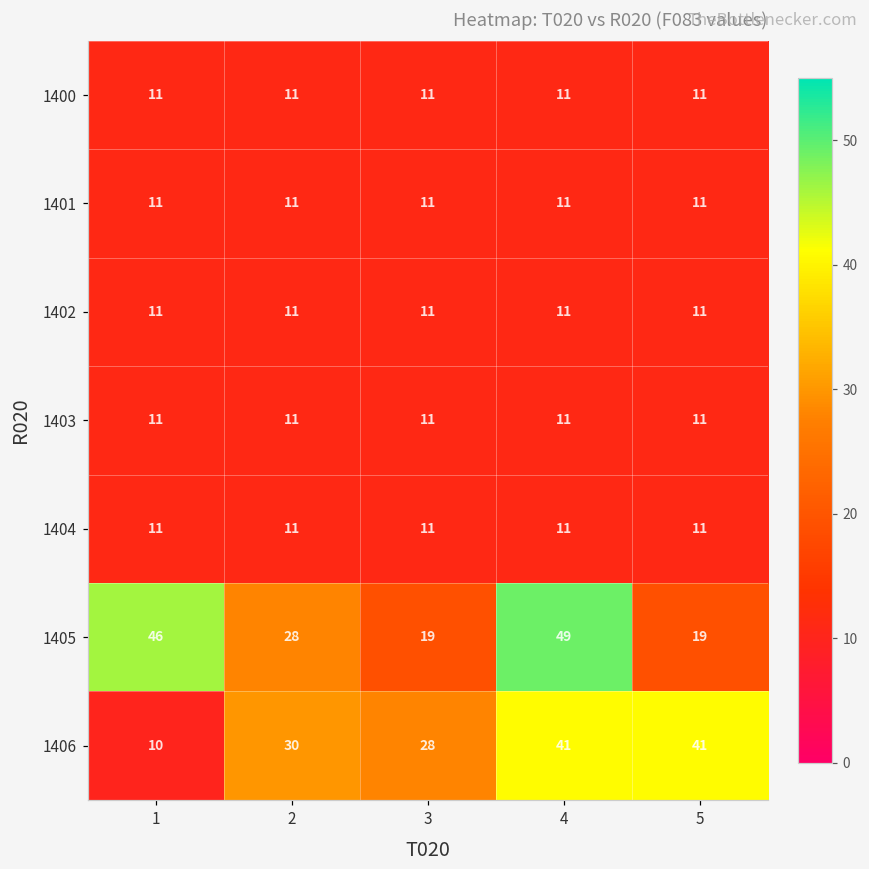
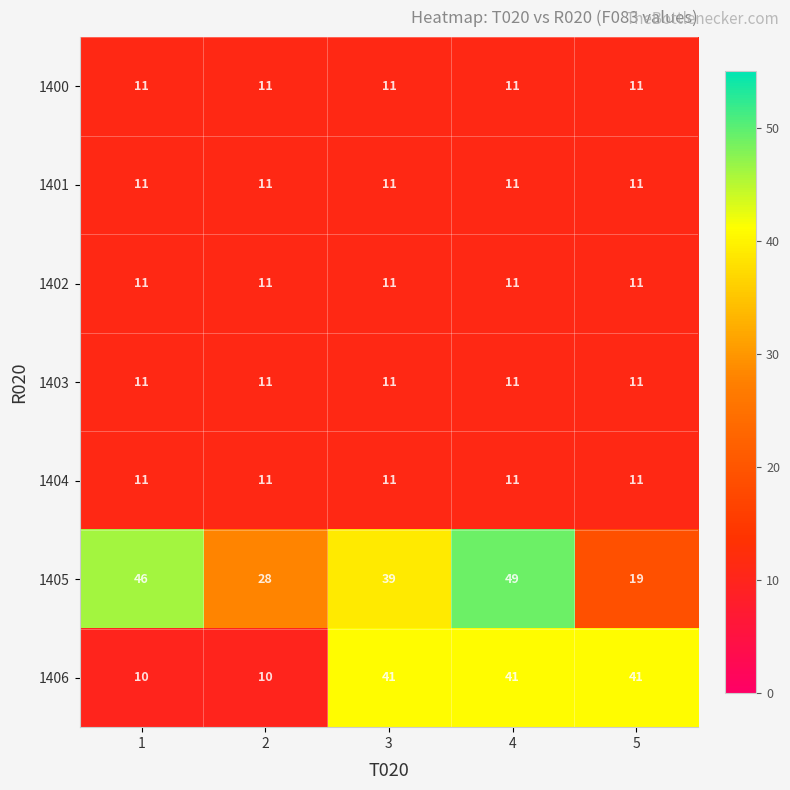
  {
    "1400": {
      "1": 11,
      "2": 11,
      "3": 11,
      "4": 11,
      "5": 11
    },
    "1401": {
      "1": 11,
      "2": 11,
      "3": 11,
      "4": 11,
      "5": 11
    },
    "1402": {
      "1": 11,
      "2": 11,
      "3": 11,
      "4": 11,
      "5": 11
    },
    "1403": {
      "1": 11,
      "2": 11,
      "3": 11,
      "4": 11,
      "5": 11
    },
    "1404": {
      "1": 11,
      "2": 11,
      "3": 11,
      "4": 11,
      "5": 11
    },
    "1405": {
      "1": 46,
      "2": 28,
-     "3": 19,
+     "3": 39,
      "4": 49,
      "5": 19
    },
    "1406": {
      "1": 10,
-     "2": 30,
-     "3": 28,
+     "2": 10,
+     "3": 41,
      "4": 41,
      "5": 41
    }
  }
